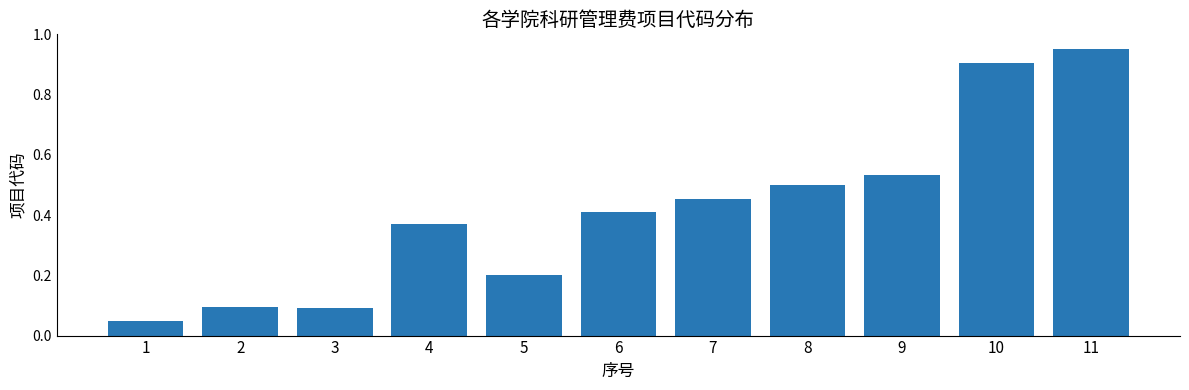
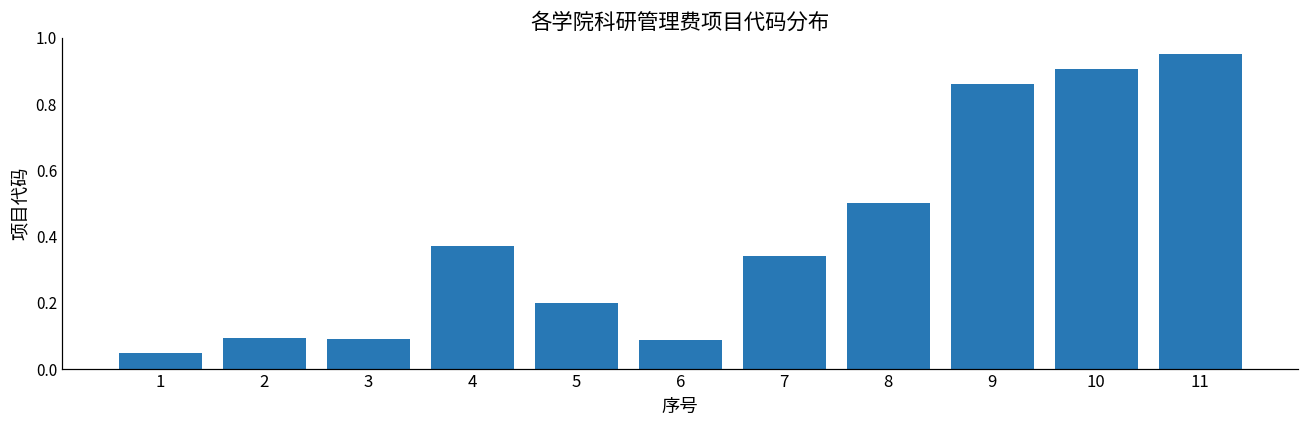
  {
    "1": 0.05,
    "2": 0.09,
    "3": 0.09,
    "4": 0.37,
    "5": 0.20,
-   "6": 0.41,
-   "7": 0.45,
+   "6": 0.09,
+   "7": 0.34,
    "8": 0.50,
-   "9": 0.53,
+   "9": 0.86,
    "10": 0.90,
    "11": 0.95
  }
